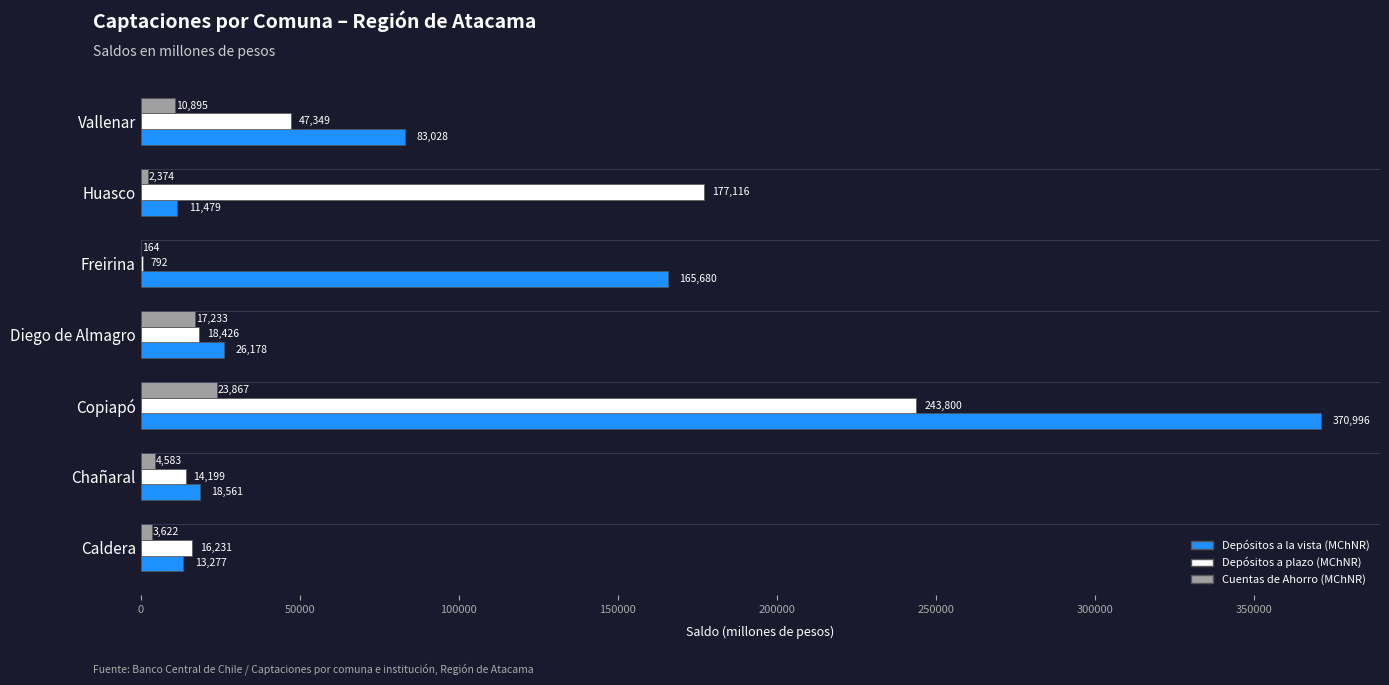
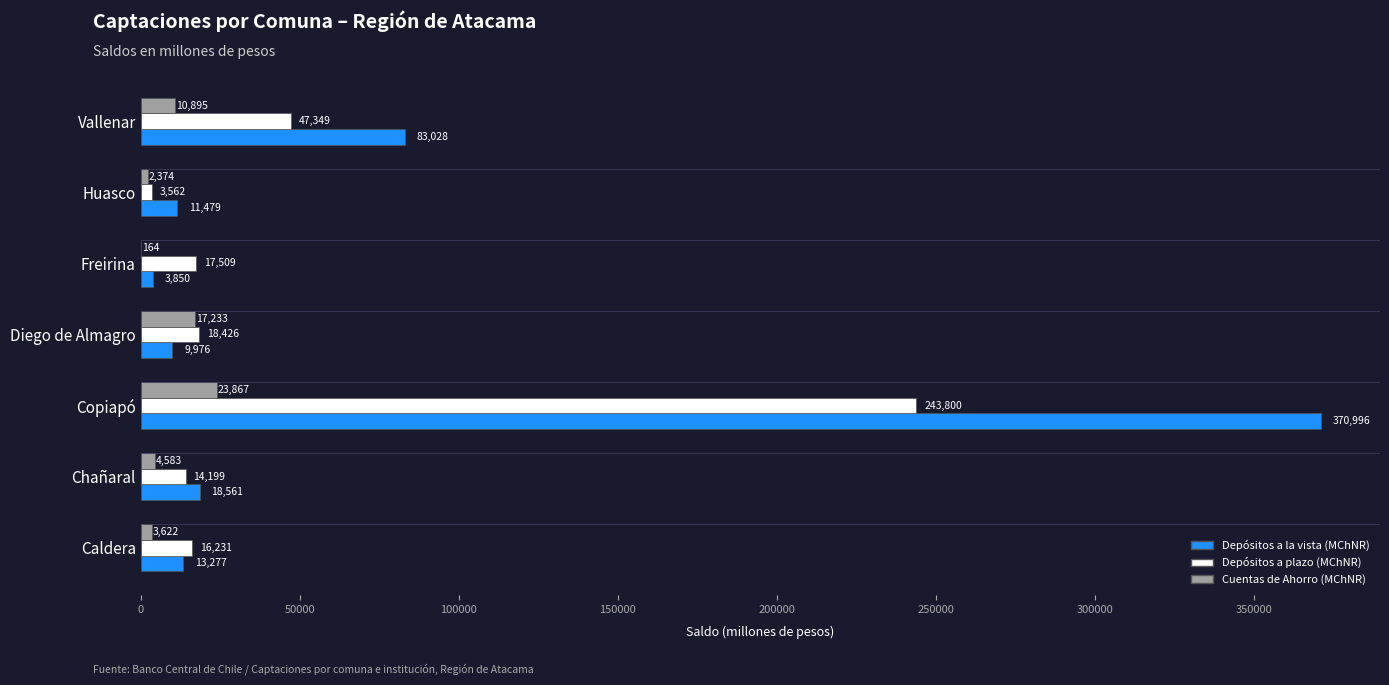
  {
    "Depósitos a la vista (MChNR)": {
      "Vallenar": "83,028",
      "Huasco": "11,479",
-     "Freirina": "165,680",
-     "Diego de Almagro": "26,178",
+     "Freirina": "3,850",
+     "Diego de Almagro": "9,976",
      "Copiapó": "370,996",
      "Chañaral": "18,561",
      "Caldera": "13,277"
    },
    "Depósitos a plazo (MChNR)": {
      "Vallenar": "47,349",
-     "Huasco": "177,116",
-     "Freirina": "792",
+     "Huasco": "3,562",
+     "Freirina": "17,509",
      "Diego de Almagro": "18,426",
      "Copiapó": "243,800",
      "Chañaral": "14,199",
      "Caldera": "16,231"
    },
    "Cuentas de Ahorro (MChNR)": {
      "Vallenar": "10,895",
      "Huasco": "2,374",
      "Freirina": "164",
      "Diego de Almagro": "17,233",
      "Copiapó": "23,867",
      "Chañaral": "4,583",
      "Caldera": "3,622"
    }
  }
